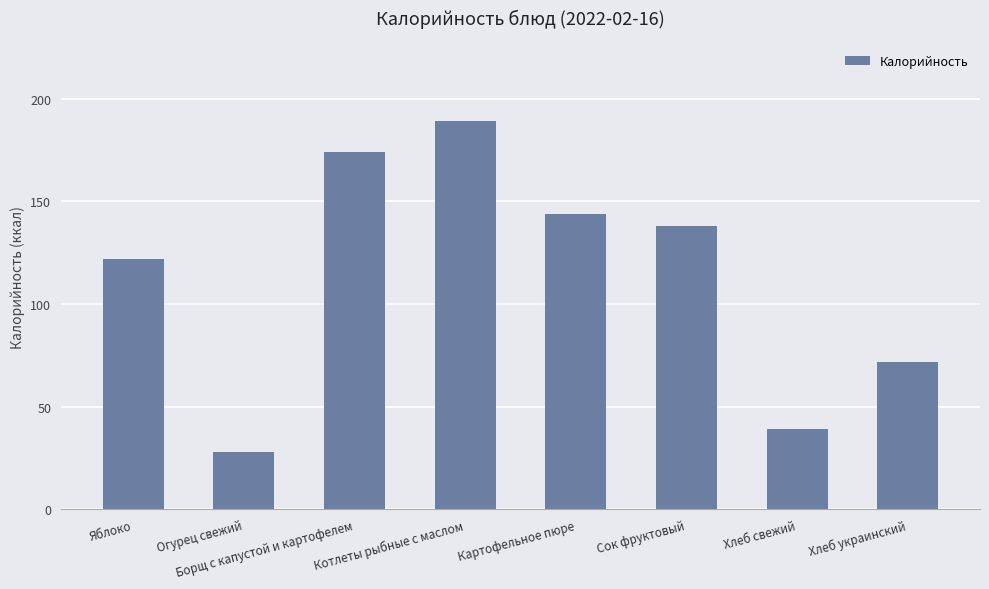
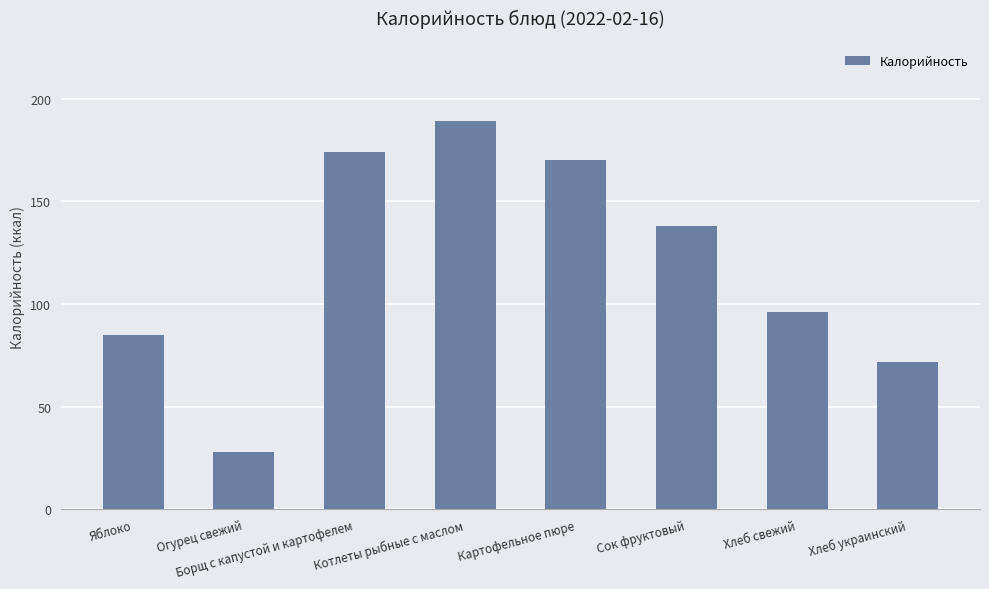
  {
-   "Яблоко": 122,
+   "Яблоко": 85,
    "Огурец свежий": 28,
    "Борщ с капустой и картофелем": 174,
    "Котлеты рыбные с маслом": 189,
-   "Картофельное пюре": 144,
+   "Картофельное пюре": 170,
    "Сок фруктовый": 138,
-   "Хлеб свежий": 39,
+   "Хлеб свежий": 96,
    "Хлеб украинский": 72
  }
